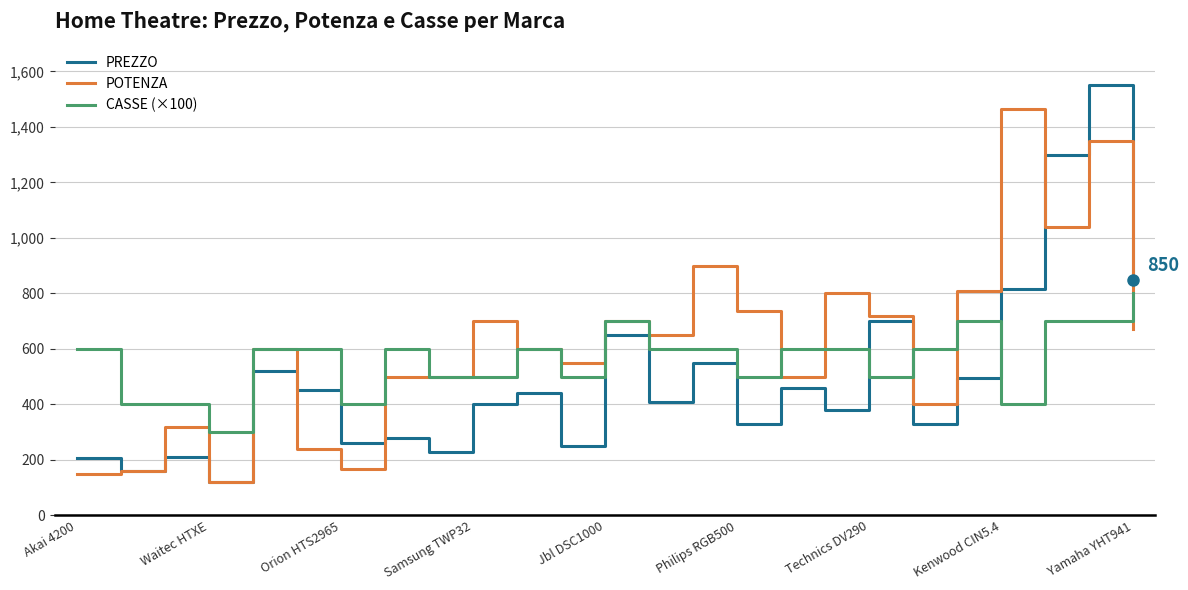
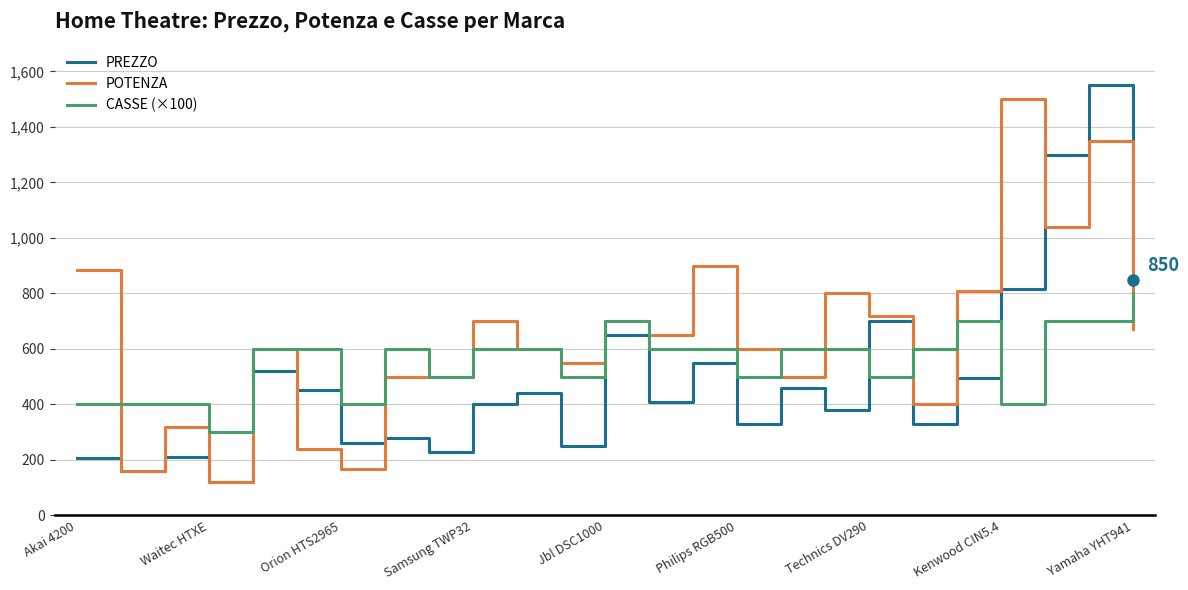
  {
    "POTENZA": {
-     "Akai 4200": "150",
+     "Akai 4200": "890",
      "Orion HTS2965": "170",
      "Samsung TWP32": "700",
-     "Philips RGB500": "740",
+     "Philips RGB500": "600",
      "Technics DV290": "720",
-     "Kenwood CIN5.4": "1,460",
+     "Kenwood CIN5.4": "1,500",
      "Yamaha YHT941": "670"
    },
    "CASSE (×100)": {
-     "Akai 4200": "600",
+     "Akai 4200": "400",
      "Waitec HTXE": "300",
      "Orion HTS2965": "400",
-     "Samsung TWP32": "500",
+     "Samsung TWP32": "600",
      "Philips RGB500": "500",
      "Technics DV290": "500",
      "Kenwood CIN5.4": "400",
      "Yamaha YHT941": "800"
    }
  }
